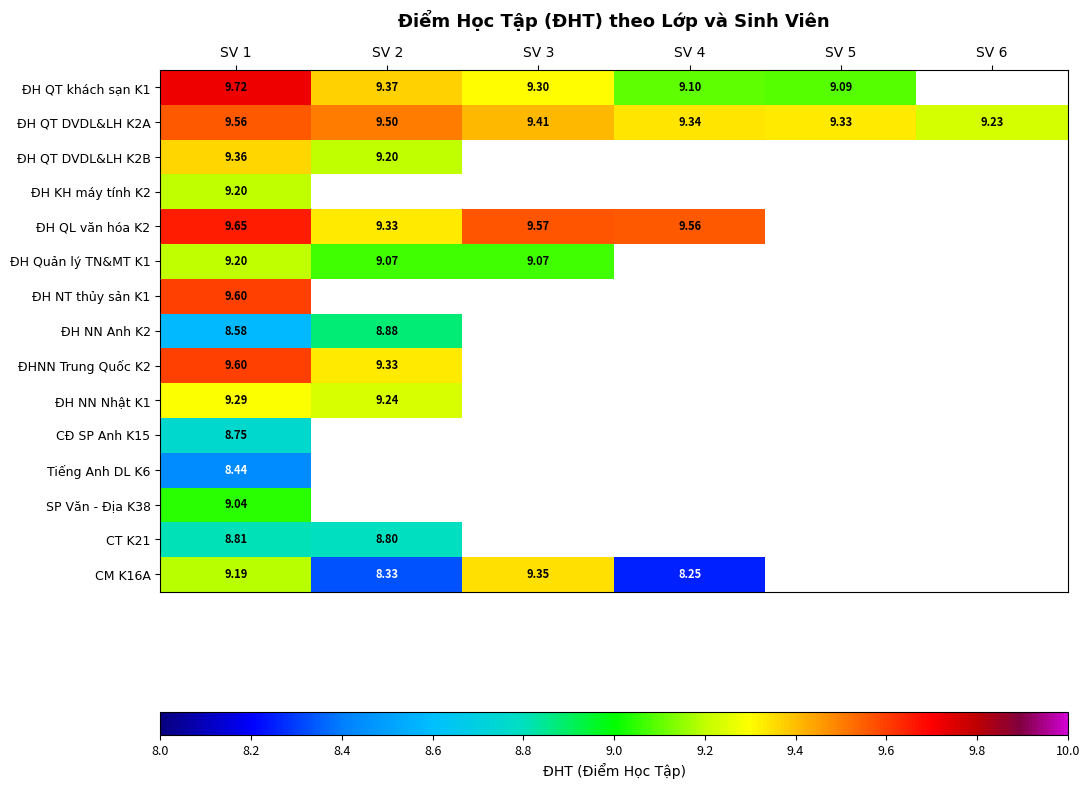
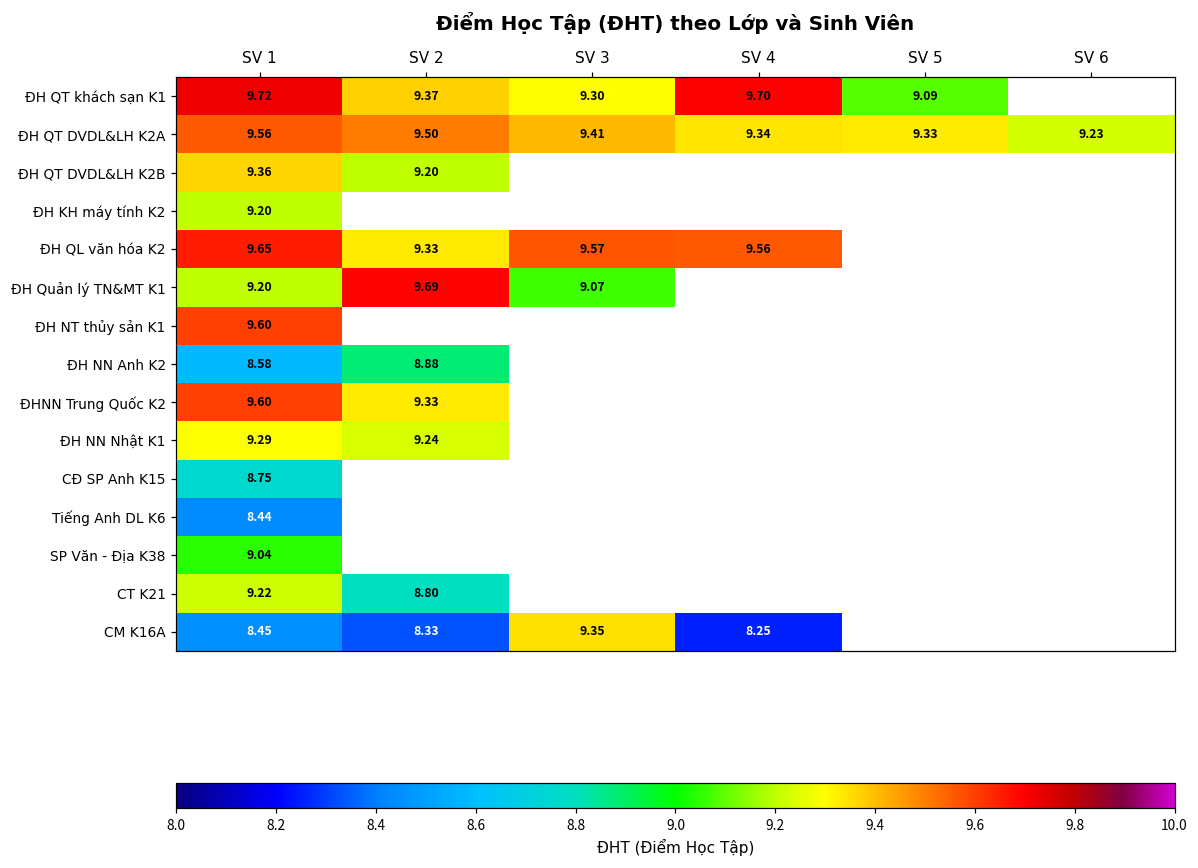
  {
    "ĐH QT khách sạn K1": {
      "SV 1": 9.72,
      "SV 2": 9.37,
      "SV 3": 9.30,
-     "SV 4": 9.10,
+     "SV 4": 9.70,
      "SV 5": 9.09
    },
    "ĐH QT DVDL&LH K2A": {
      "SV 1": 9.56,
      "SV 2": 9.50,
      "SV 3": 9.41,
      "SV 4": 9.34,
      "SV 5": 9.33,
      "SV 6": 9.23
    },
    "ĐH QT DVDL&LH K2B": {
      "SV 1": 9.36,
      "SV 2": 9.20
    },
    "ĐH KH máy tính K2": {
      "SV 1": 9.20
    },
    "ĐH QL văn hóa K2": {
      "SV 1": 9.65,
      "SV 2": 9.33,
      "SV 3": 9.57,
      "SV 4": 9.56
    },
    "ĐH Quản lý TN&MT K1": {
      "SV 1": 9.20,
-     "SV 2": 9.07,
+     "SV 2": 9.69,
      "SV 3": 9.07
    },
    "ĐH NT thủy sản K1": {
      "SV 1": 9.60
    },
    "ĐH NN Anh K2": {
      "SV 1": 8.58,
      "SV 2": 8.88
    },
    "ĐHNN Trung Quốc K2": {
      "SV 1": 9.60,
      "SV 2": 9.33
    },
    "ĐH NN Nhật K1": {
      "SV 1": 9.29,
      "SV 2": 9.24
    },
    "CĐ SP Anh K15": {
      "SV 1": 8.75
    },
    "Tiếng Anh DL K6": {
      "SV 1": 8.44
    },
    "SP Văn - Địa K38": {
      "SV 1": 9.04
    },
    "CT K21": {
-     "SV 1": 8.81,
+     "SV 1": 9.22,
      "SV 2": 8.80
    },
    "CM K16A": {
-     "SV 1": 9.19,
+     "SV 1": 8.45,
      "SV 2": 8.33,
      "SV 3": 9.35,
      "SV 4": 8.25
    }
  }
